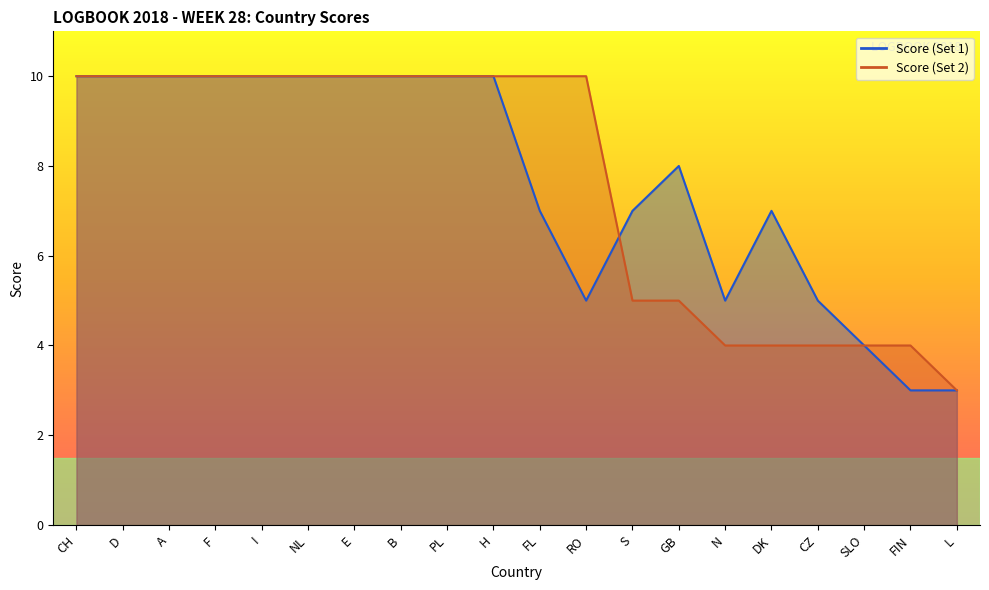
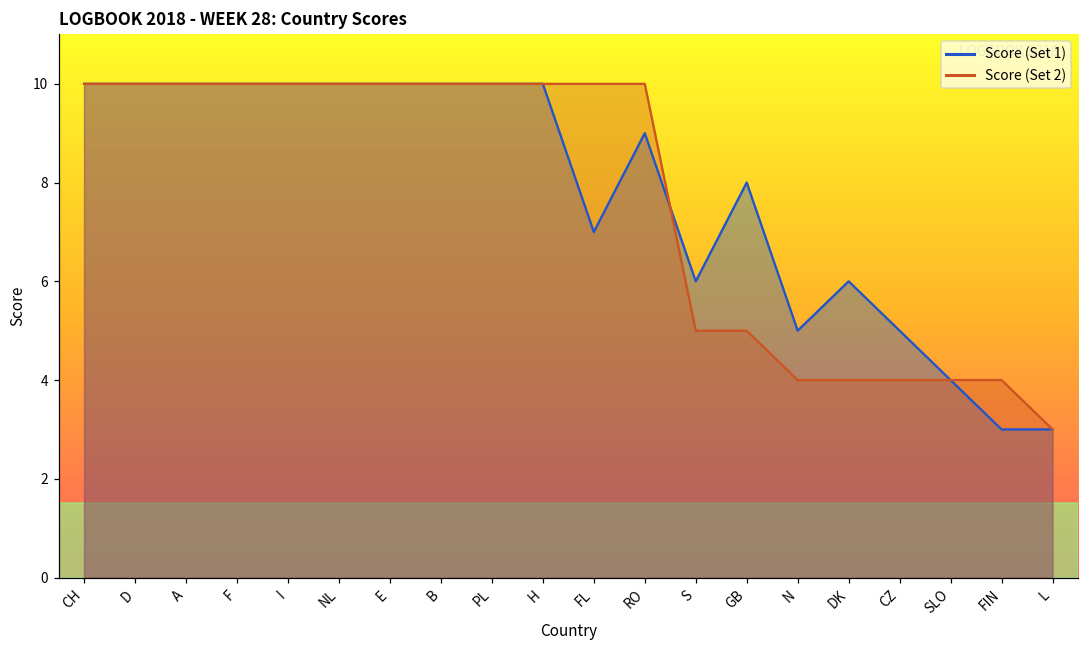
  {
    "Score (Set 1)": {
      "FL": 7,
-     "RO": 5,
-     "S": 7,
+     "RO": 9,
+     "S": 6,
      "GB": 8,
      "N": 5,
-     "DK": 7,
+     "DK": 6,
      "CZ": 5,
      "FIN": 3
    },
    "Score (Set 2)": {
      "FL": 10,
      "RO": 10,
      "S": 5,
      "GB": 5,
      "N": 4,
      "DK": 4,
      "CZ": 4,
      "FIN": 4
    }
  }
